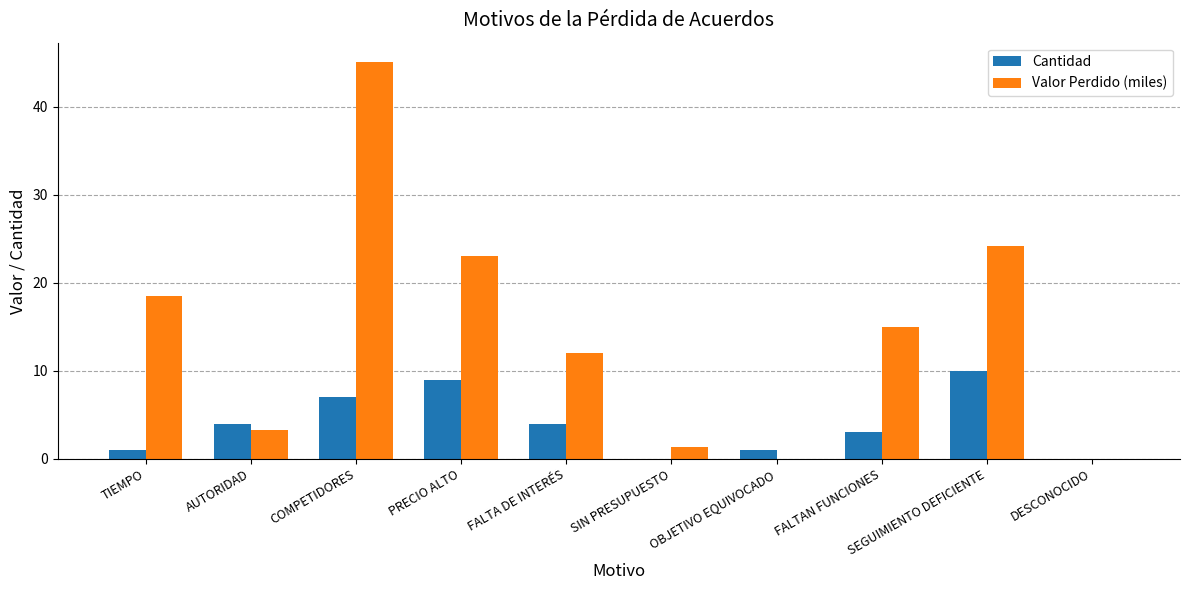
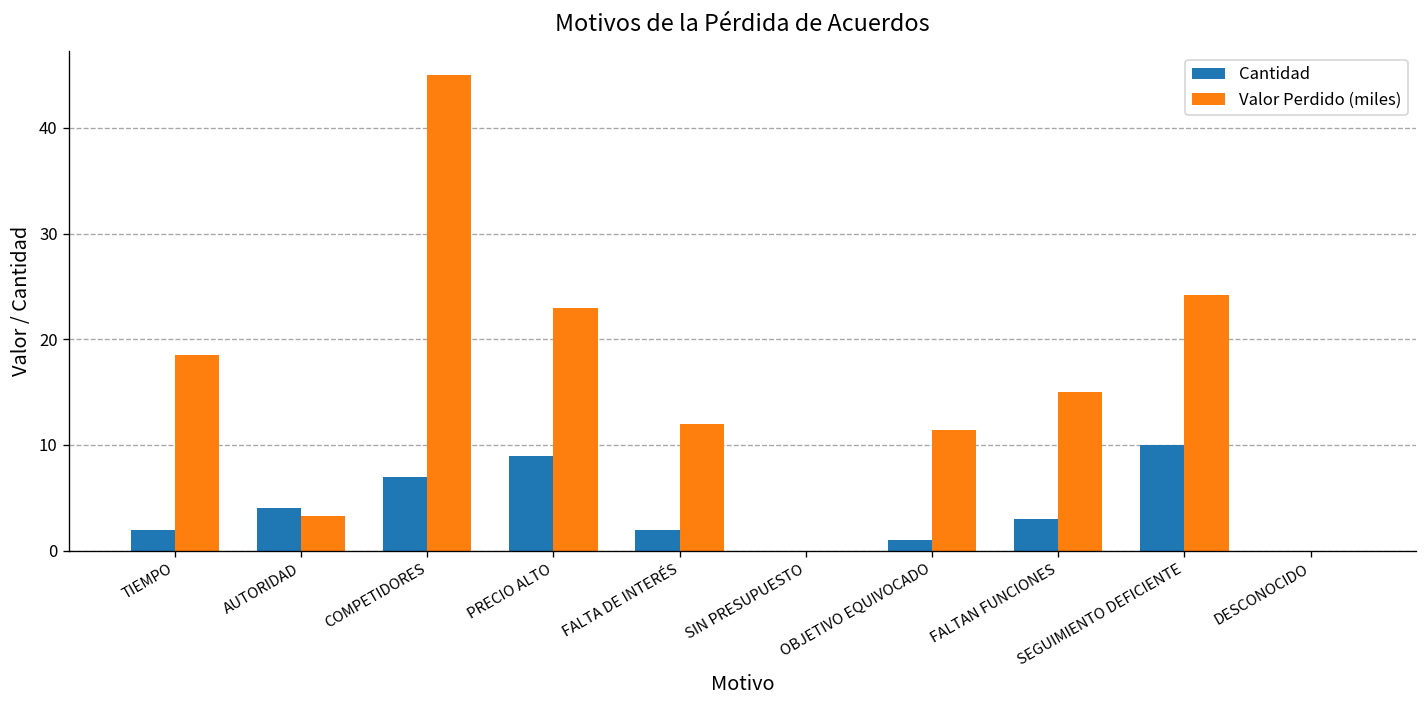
  {
    "Cantidad": {
-     "TIEMPO": 1,
+     "TIEMPO": 2,
      "AUTORIDAD": 4,
      "COMPETIDORES": 7,
      "PRECIO ALTO": 9,
-     "FALTA DE INTERÉS": 4,
+     "FALTA DE INTERÉS": 2,
      "SIN PRESUPUESTO": 0,
      "OBJETIVO EQUIVOCADO": 1,
      "FALTAN FUNCIONES": 3,
      "SEGUIMIENTO DEFICIENTE": 10,
      "DESCONOCIDO": 0
    },
    "Valor Perdido (miles)": {
      "TIEMPO": 19,
      "AUTORIDAD": 3,
      "COMPETIDORES": 45,
      "PRECIO ALTO": 23,
      "FALTA DE INTERÉS": 12,
-     "SIN PRESUPUESTO": 1,
-     "OBJETIVO EQUIVOCADO": 0,
+     "SIN PRESUPUESTO": 0,
+     "OBJETIVO EQUIVOCADO": 11,
      "FALTAN FUNCIONES": 15,
      "SEGUIMIENTO DEFICIENTE": 24,
      "DESCONOCIDO": 0
    }
  }
